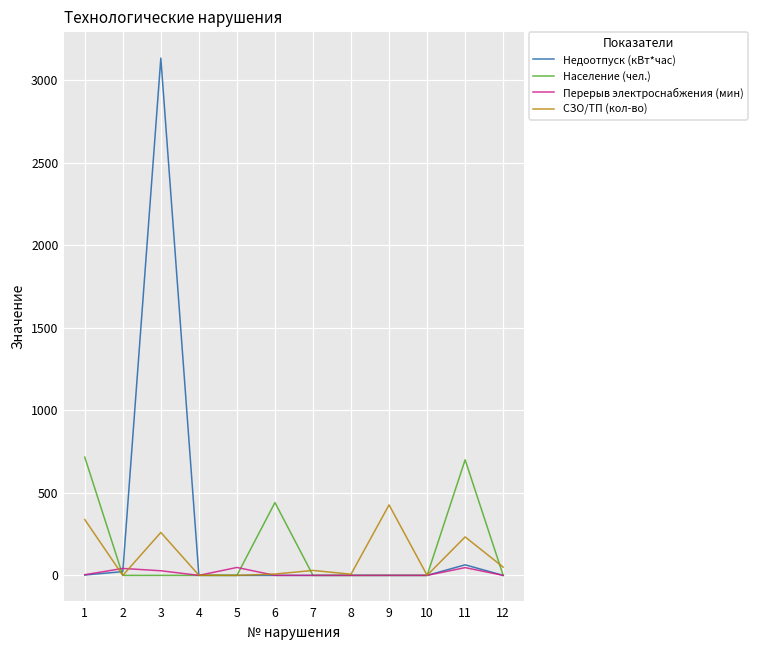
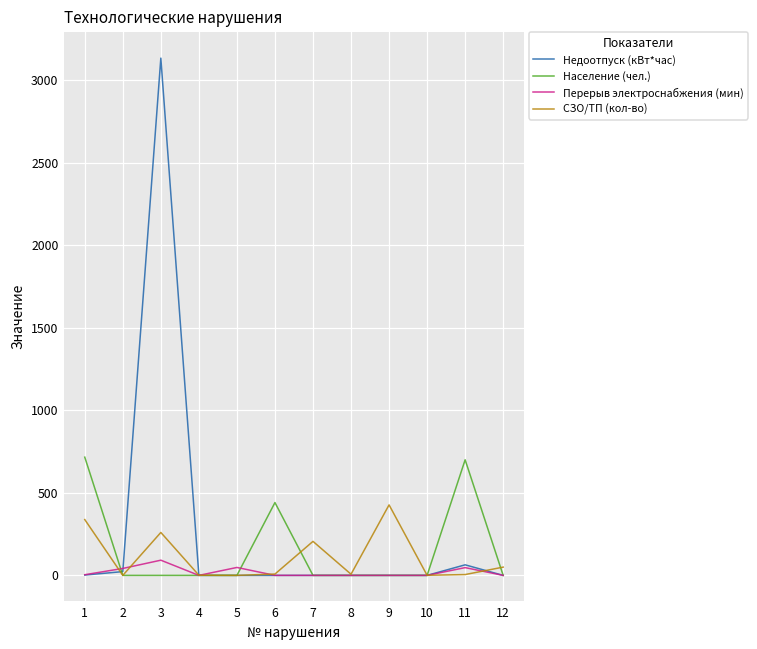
  {
    "Недоотпуск (кВт*час)": {
      "2": 20,
      "3": 3130
    },
    "Население (чел.)": {
      "1": 720,
      "3": 0,
      "6": 440,
      "11": 700
    },
    "Перерыв электроснабжения (мин)": {
      "2": 40,
-     "3": 30,
+     "3": 90,
      "5": 50
    },
    "СЗО/ТП (кол-во)": {
      "1": 340,
      "3": 260,
-     "7": 30,
+     "7": 210,
      "9": 430,
-     "11": 230,
+     "11": 10,
      "12": 50
    }
  }
